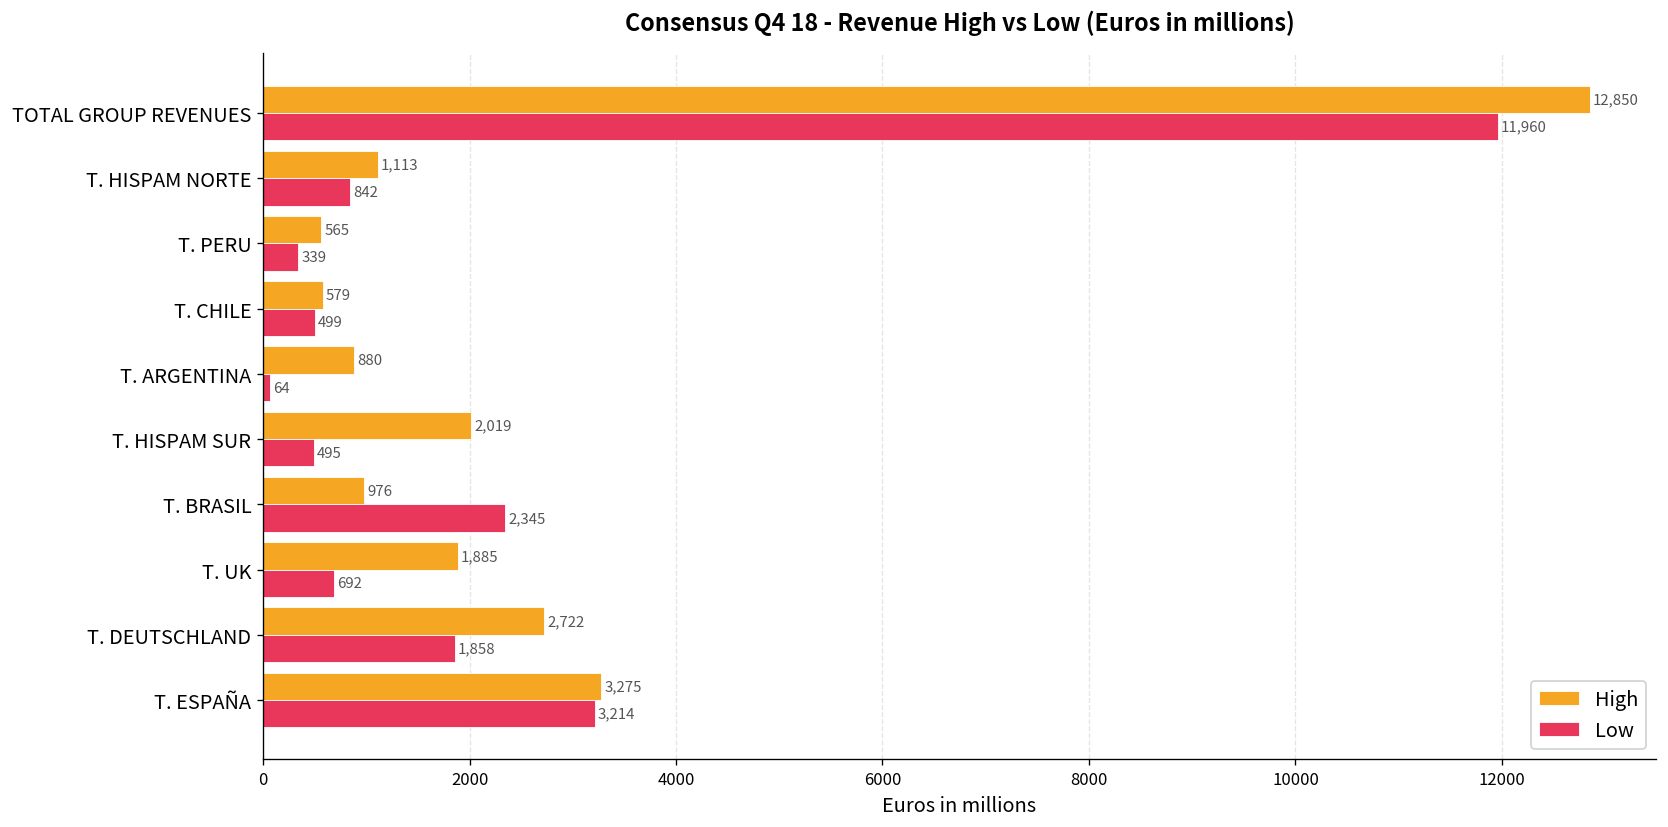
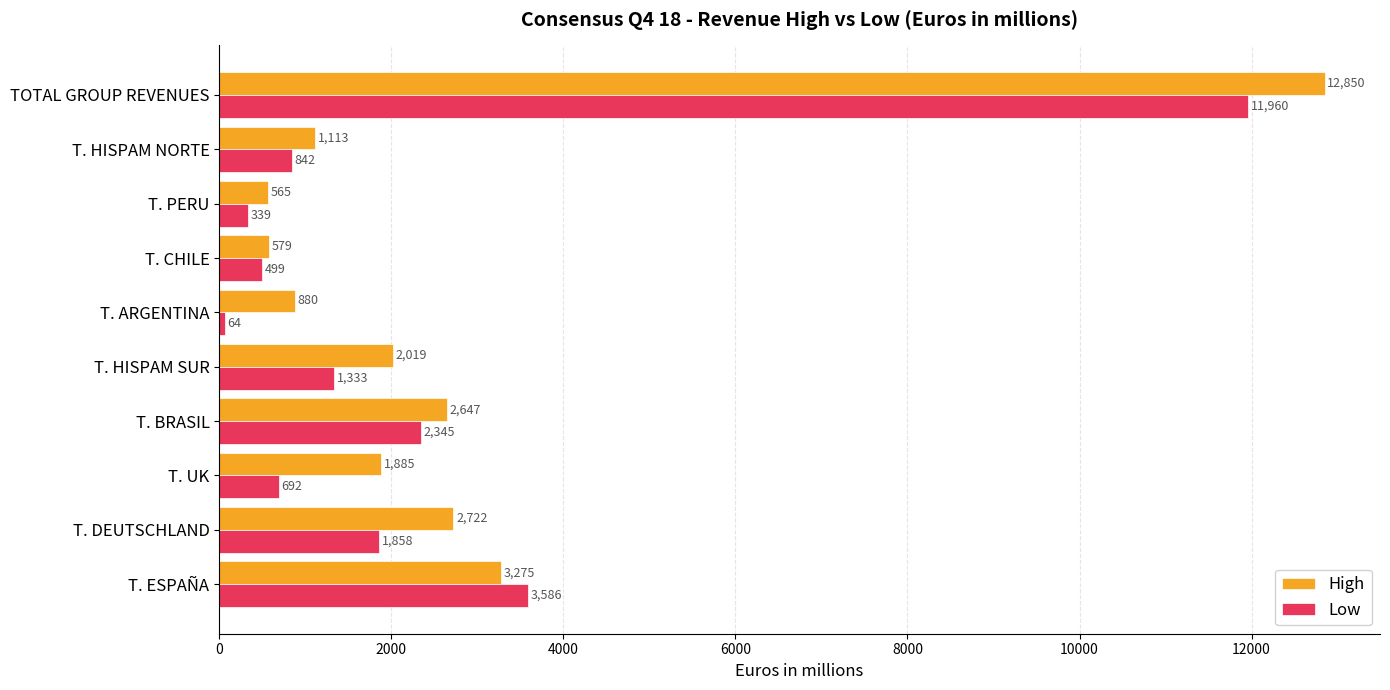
  {
    "High": {
      "TOTAL GROUP REVENUES": "12,850",
      "T. HISPAM NORTE": "1,113",
      "T. PERU": "565",
      "T. CHILE": "579",
      "T. ARGENTINA": "880",
      "T. HISPAM SUR": "2,019",
-     "T. BRASIL": "976",
+     "T. BRASIL": "2,647",
      "T. UK": "1,885",
      "T. DEUTSCHLAND": "2,722",
      "T. ESPAÑA": "3,275"
    },
    "Low": {
      "TOTAL GROUP REVENUES": "11,960",
      "T. HISPAM NORTE": "842",
      "T. PERU": "339",
      "T. CHILE": "499",
      "T. ARGENTINA": "64",
-     "T. HISPAM SUR": "495",
+     "T. HISPAM SUR": "1,333",
      "T. BRASIL": "2,345",
      "T. UK": "692",
      "T. DEUTSCHLAND": "1,858",
-     "T. ESPAÑA": "3,214"
+     "T. ESPAÑA": "3,586"
    }
  }
